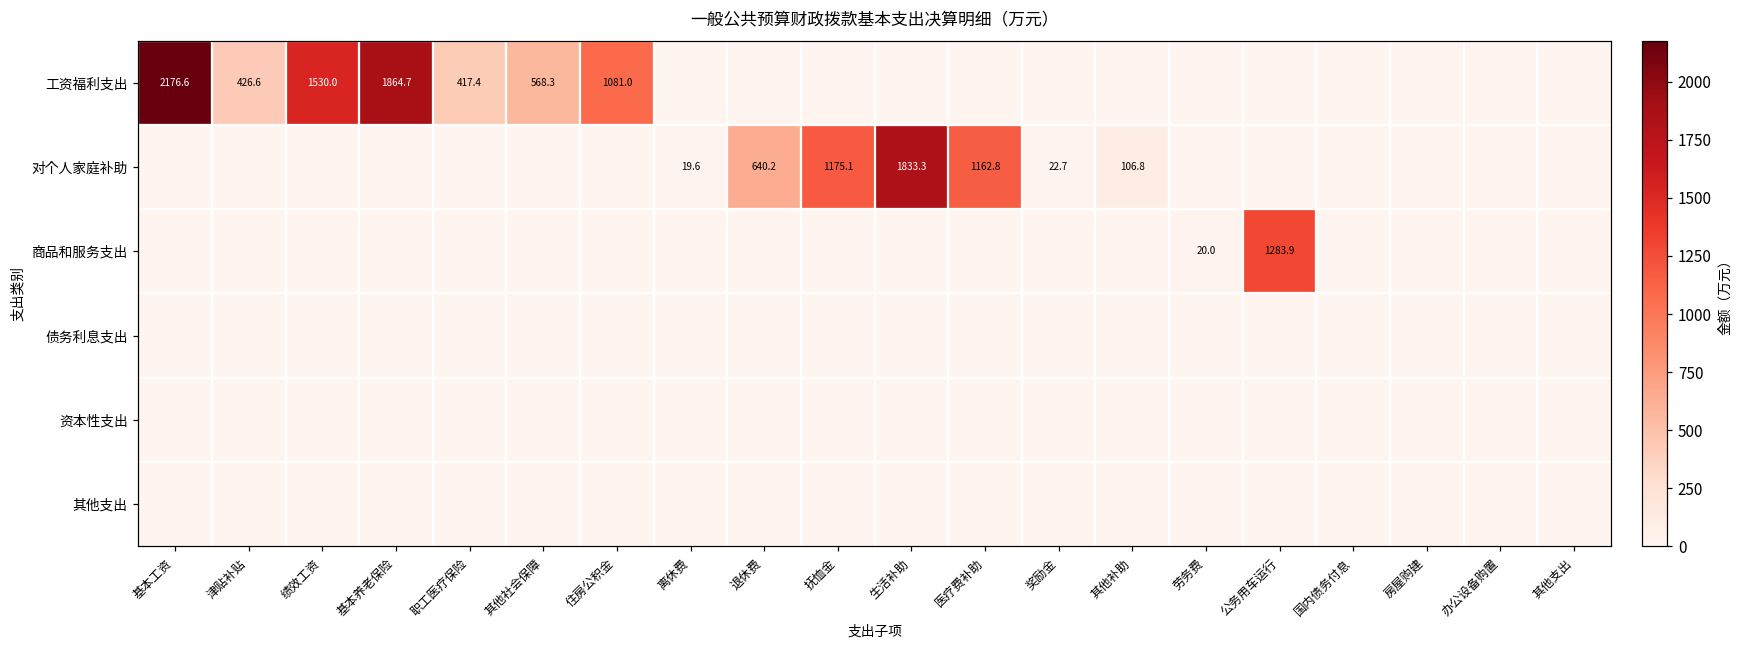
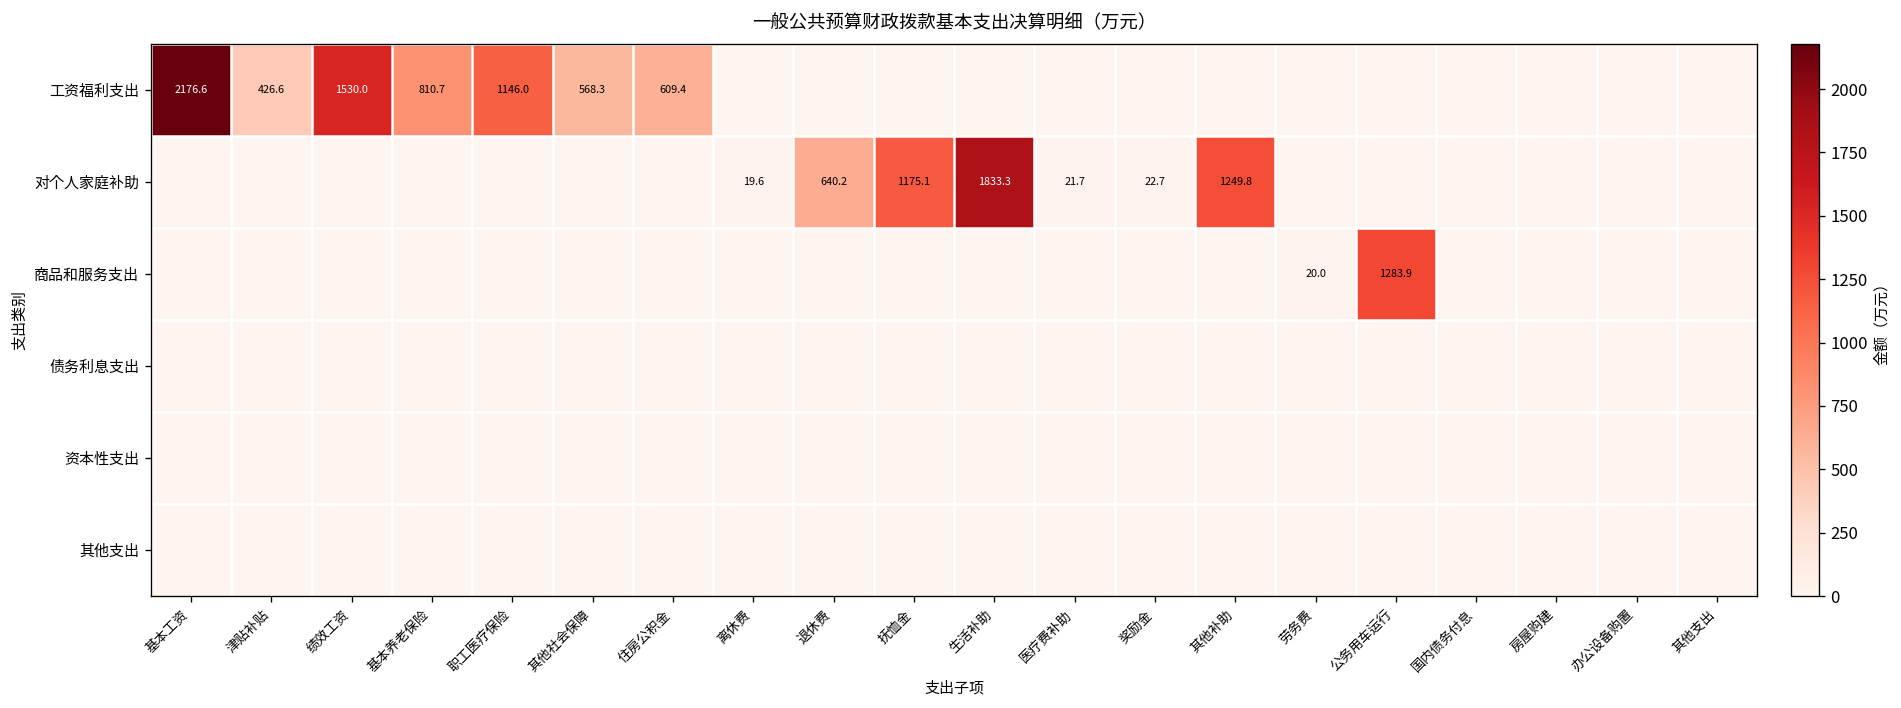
  {
    "工资福利支出": {
      "基本工资": 2176.6,
      "津贴补贴": 426.6,
      "绩效工资": 1530.0,
-     "基本养老保险": 1864.7,
-     "职工医疗保险": 417.4,
+     "基本养老保险": 810.7,
+     "职工医疗保险": 1146.0,
      "其他社会保障": 568.3,
-     "住房公积金": 1081.0
+     "住房公积金": 609.4
    },
    "对个人家庭补助": {
      "离休费": 19.6,
      "退休费": 640.2,
      "抚恤金": 1175.1,
      "生活补助": 1833.3,
-     "医疗费补助": 1162.8,
+     "医疗费补助": 21.7,
      "奖励金": 22.7,
-     "其他补助": 106.8
+     "其他补助": 1249.8
    },
    "商品和服务支出": {
      "劳务费": 20.0,
      "公务用车运行": 1283.9
    }
  }
